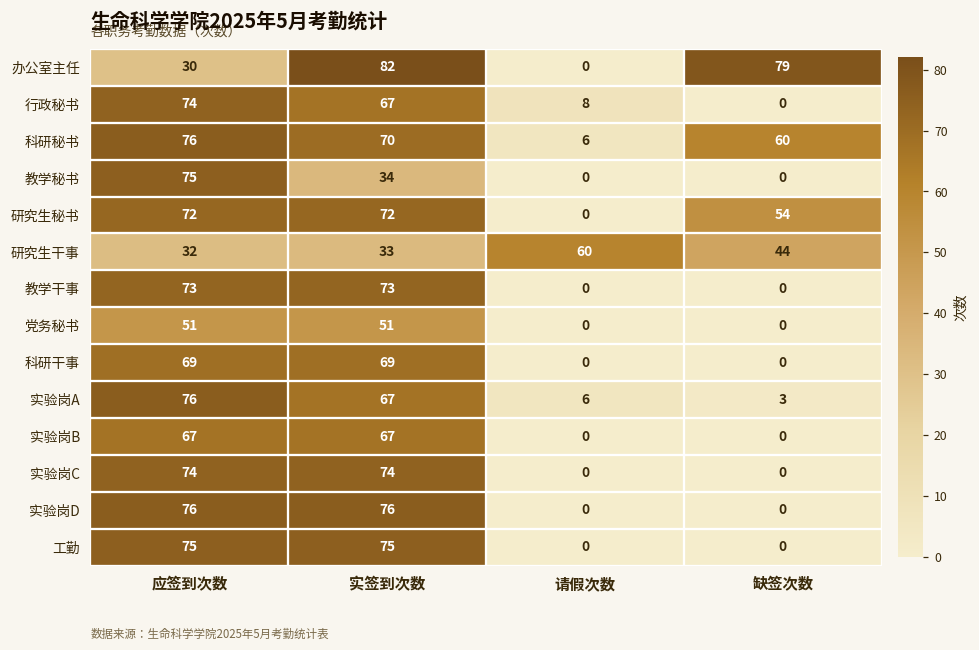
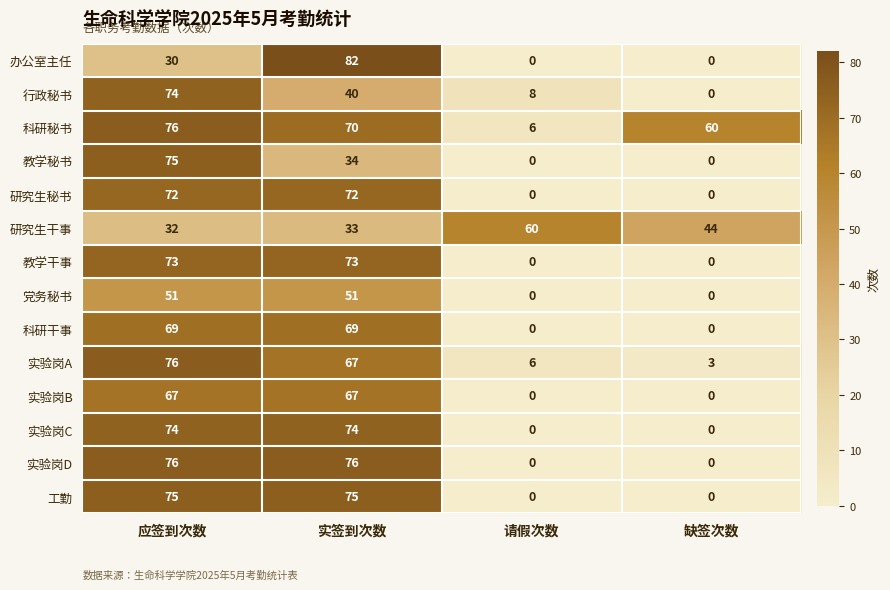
  {
    "办公室主任": {
      "应签到次数": 30,
      "实签到次数": 82,
      "请假次数": 0,
-     "缺签次数": 79
+     "缺签次数": 0
    },
    "行政秘书": {
      "应签到次数": 74,
-     "实签到次数": 67,
+     "实签到次数": 40,
      "请假次数": 8,
      "缺签次数": 0
    },
    "科研秘书": {
      "应签到次数": 76,
      "实签到次数": 70,
      "请假次数": 6,
      "缺签次数": 60
    },
    "教学秘书": {
      "应签到次数": 75,
      "实签到次数": 34,
      "请假次数": 0,
      "缺签次数": 0
    },
    "研究生秘书": {
      "应签到次数": 72,
      "实签到次数": 72,
      "请假次数": 0,
-     "缺签次数": 54
+     "缺签次数": 0
    },
    "研究生干事": {
      "应签到次数": 32,
      "实签到次数": 33,
      "请假次数": 60,
      "缺签次数": 44
    },
    "教学干事": {
      "应签到次数": 73,
      "实签到次数": 73,
      "请假次数": 0,
      "缺签次数": 0
    },
    "党务秘书": {
      "应签到次数": 51,
      "实签到次数": 51,
      "请假次数": 0,
      "缺签次数": 0
    },
    "科研干事": {
      "应签到次数": 69,
      "实签到次数": 69,
      "请假次数": 0,
      "缺签次数": 0
    },
    "实验岗A": {
      "应签到次数": 76,
      "实签到次数": 67,
      "请假次数": 6,
      "缺签次数": 3
    },
    "实验岗B": {
      "应签到次数": 67,
      "实签到次数": 67,
      "请假次数": 0,
      "缺签次数": 0
    },
    "实验岗C": {
      "应签到次数": 74,
      "实签到次数": 74,
      "请假次数": 0,
      "缺签次数": 0
    },
    "实验岗D": {
      "应签到次数": 76,
      "实签到次数": 76,
      "请假次数": 0,
      "缺签次数": 0
    },
    "工勤": {
      "应签到次数": 75,
      "实签到次数": 75,
      "请假次数": 0,
      "缺签次数": 0
    }
  }
